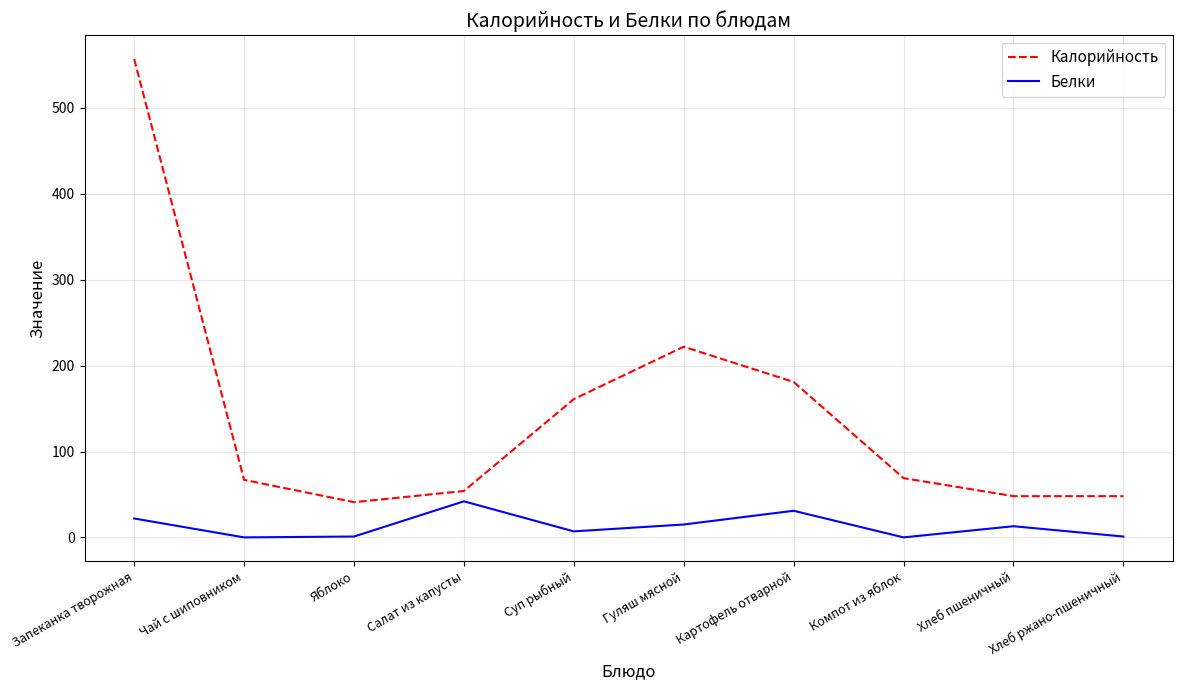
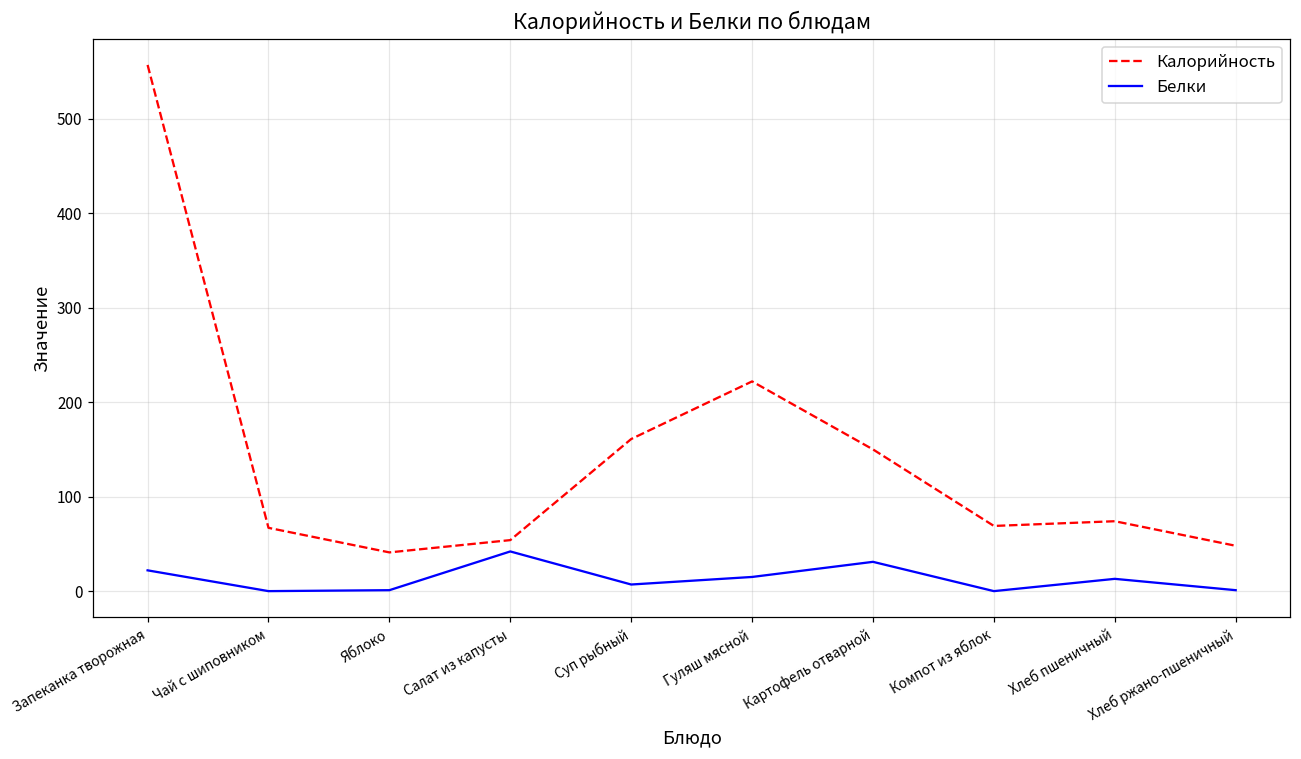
  {
    "Калорийность": {
      "Запеканка творожная": 560,
      "Чай с шиповником": 70,
      "Яблоко": 40,
      "Салат из капусты": 50,
      "Суп рыбный": 160,
      "Гуляш мясной": 220,
-     "Картофель отварной": 180,
+     "Картофель отварной": 150,
      "Компот из яблок": 70,
-     "Хлеб пшеничный": 50,
+     "Хлеб пшеничный": 70,
      "Хлеб ржано-пшеничный": 50
    },
    "Белки": {
      "Запеканка творожная": 20,
      "Чай с шиповником": 0,
      "Яблоко": 0,
      "Салат из капусты": 40,
      "Суп рыбный": 10,
      "Гуляш мясной": 20,
      "Картофель отварной": 30,
      "Компот из яблок": 0,
      "Хлеб пшеничный": 10,
      "Хлеб ржано-пшеничный": 0
    }
  }
